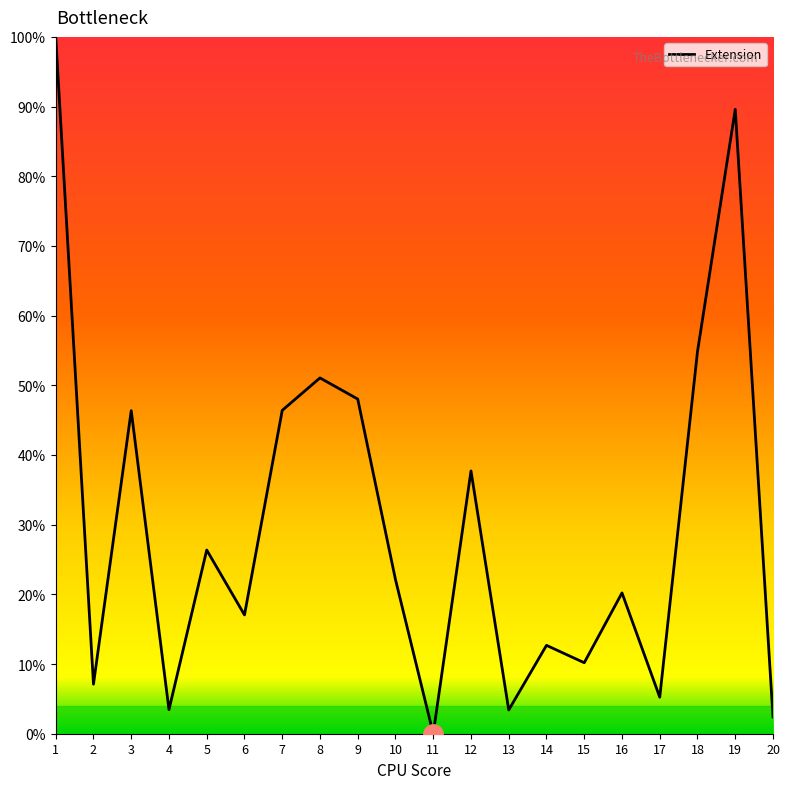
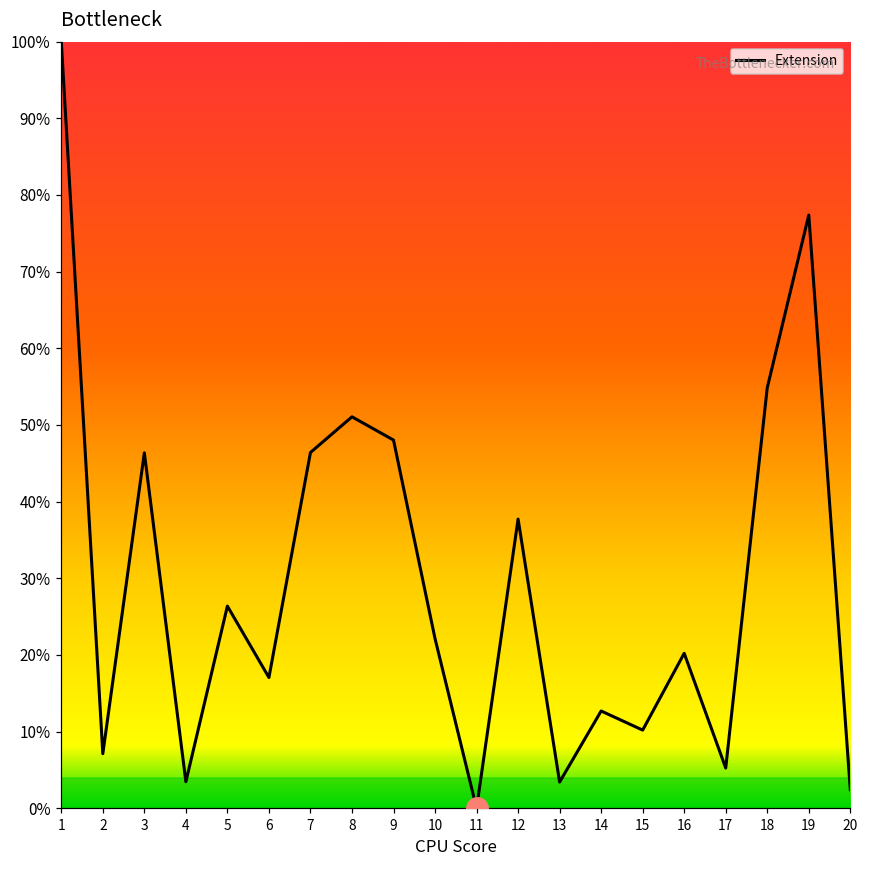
  {
    "Extension": {
      "1": "100%",
      "2": "7%",
      "3": "46%",
      "5": "26%",
      "6": "17%",
      "7": "46%",
      "8": "51%",
      "9": "48%",
      "10": "22%",
      "12": "38%",
      "14": "13%",
      "15": "10%",
      "16": "20%",
      "17": "5%",
      "18": "55%",
-     "19": "90%"
+     "19": "77%"
    }
  }
